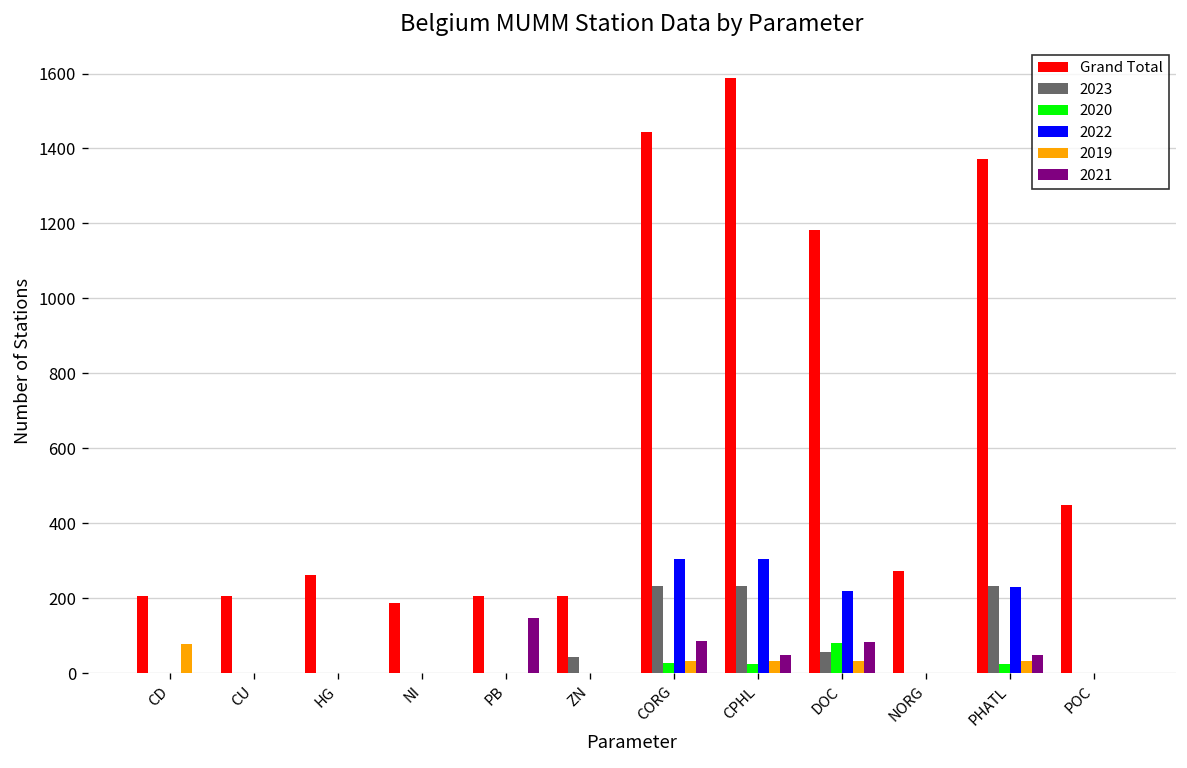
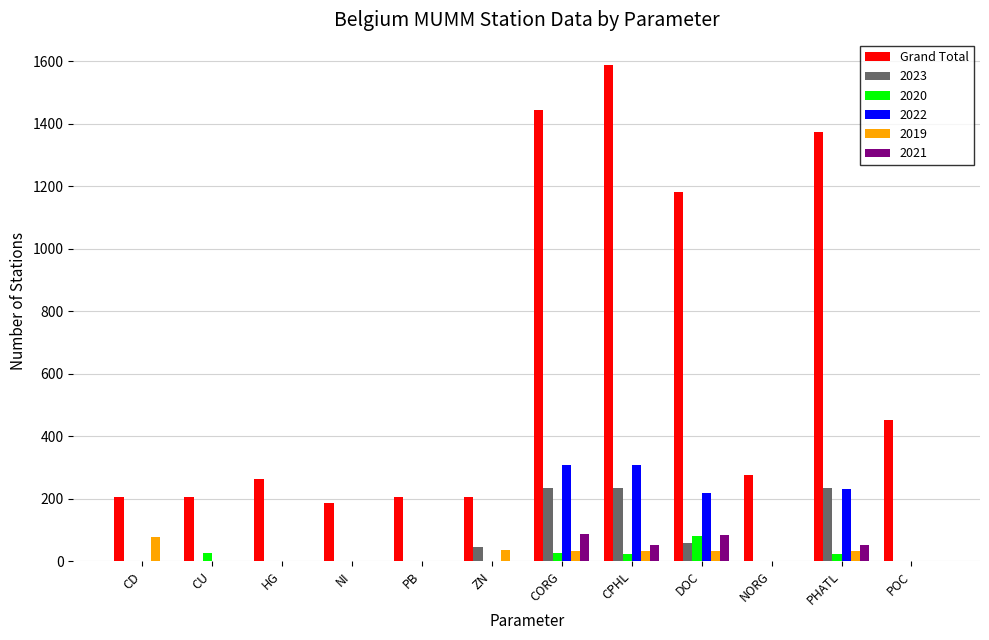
  {
    "Grand Total": {
      "CD": 210,
      "CU": 210,
      "HG": 260,
      "NI": 190,
      "PB": 210,
      "ZN": 210,
      "CORG": 1450,
      "CPHL": 1590,
      "DOC": 1180,
      "NORG": 270,
      "PHATL": 1370,
      "POC": 450
    },
    "2023": {
      "CD": 0,
      "CU": 0,
      "HG": 0,
      "NI": 0,
      "PB": 0,
      "ZN": 40,
      "CORG": 230,
      "CPHL": 230,
      "DOC": 60,
      "NORG": 0,
      "PHATL": 230,
      "POC": 0
    },
    "2020": {
      "CD": 0,
-     "CU": 0,
+     "CU": 30,
      "HG": 0,
      "NI": 0,
      "PB": 0,
      "ZN": 0,
      "CORG": 30,
      "CPHL": 20,
      "DOC": 80,
      "NORG": 0,
      "PHATL": 20,
      "POC": 0
    },
    "2022": {
      "CD": 0,
      "CU": 0,
      "HG": 0,
      "NI": 0,
      "PB": 0,
      "ZN": 0,
      "CORG": 310,
      "CPHL": 310,
      "DOC": 220,
      "NORG": 0,
      "PHATL": 230,
      "POC": 0
    },
    "2019": {
      "CD": 80,
      "CU": 0,
      "HG": 0,
      "NI": 0,
      "PB": 0,
-     "ZN": 0,
+     "ZN": 40,
      "CORG": 30,
      "CPHL": 30,
      "DOC": 30,
      "NORG": 0,
      "PHATL": 30,
      "POC": 0
    },
    "2021": {
      "CD": 0,
      "CU": 0,
      "HG": 0,
      "NI": 0,
-     "PB": 150,
+     "PB": 0,
      "ZN": 0,
      "CORG": 90,
      "CPHL": 50,
      "DOC": 80,
      "NORG": 0,
      "PHATL": 50,
      "POC": 0
    }
  }
